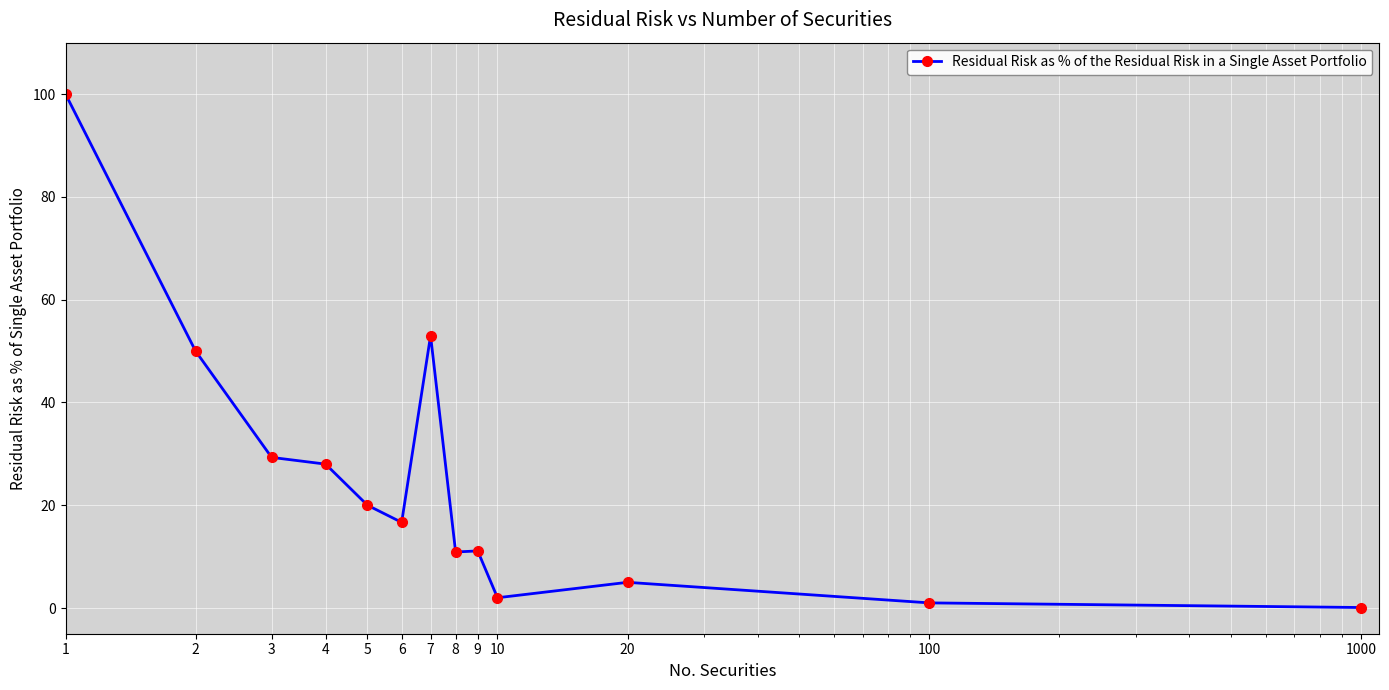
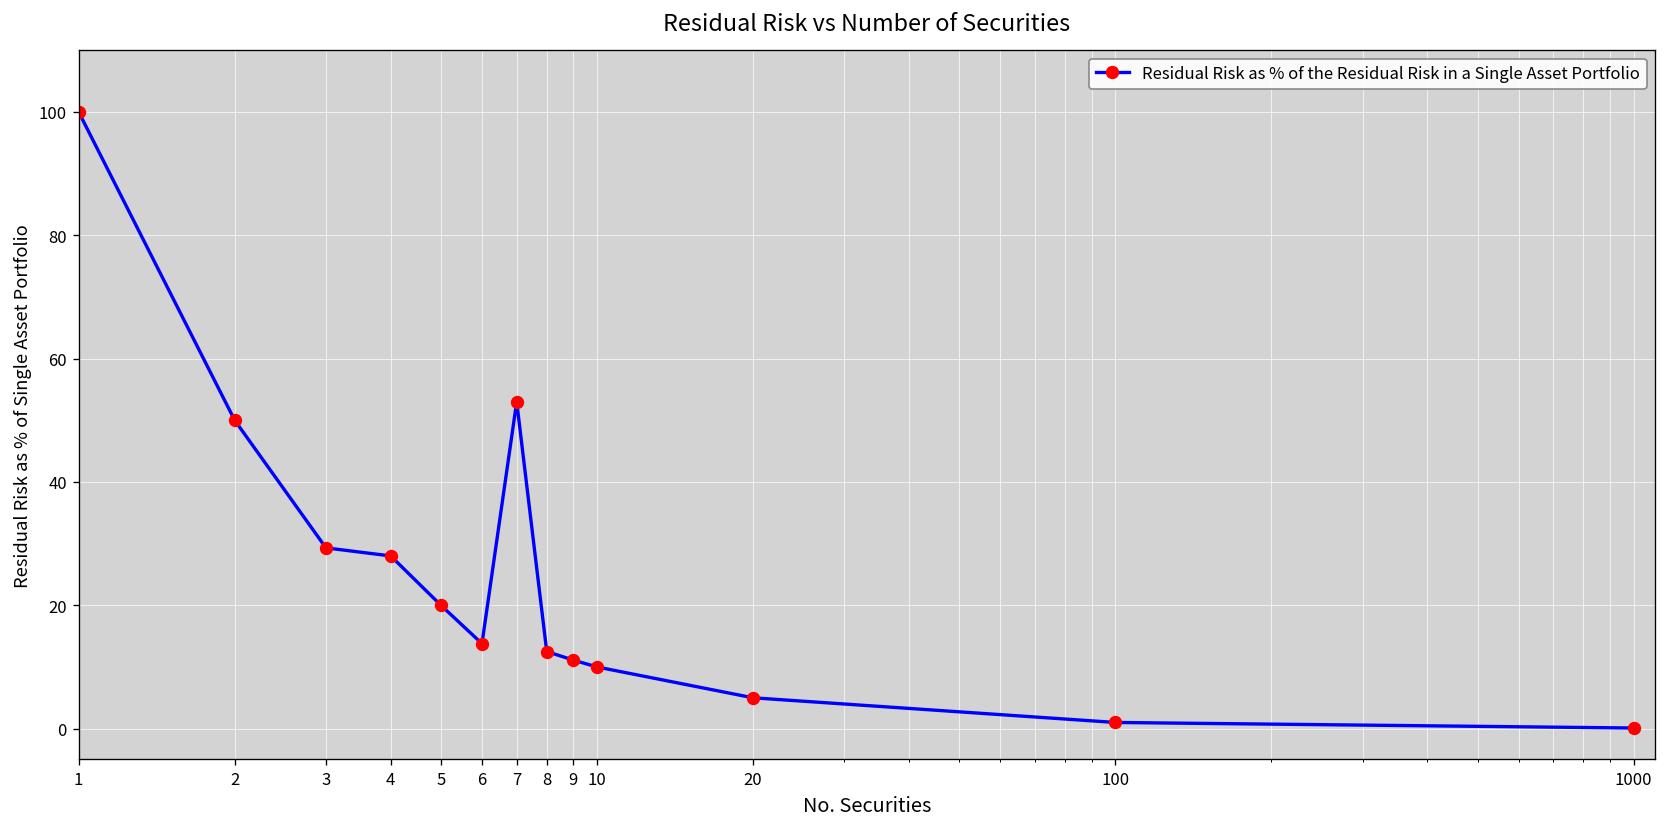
  {
    "1": 100,
    "2": 50,
    "3": 29,
    "4": 28,
    "5": 20,
-   "6": 17,
+   "6": 14,
    "7": 53,
-   "8": 11,
+   "8": 13,
    "9": 11,
-   "10": 2,
+   "10": 10,
    "20": 5,
    "100": 1,
    "1000": 0
  }
